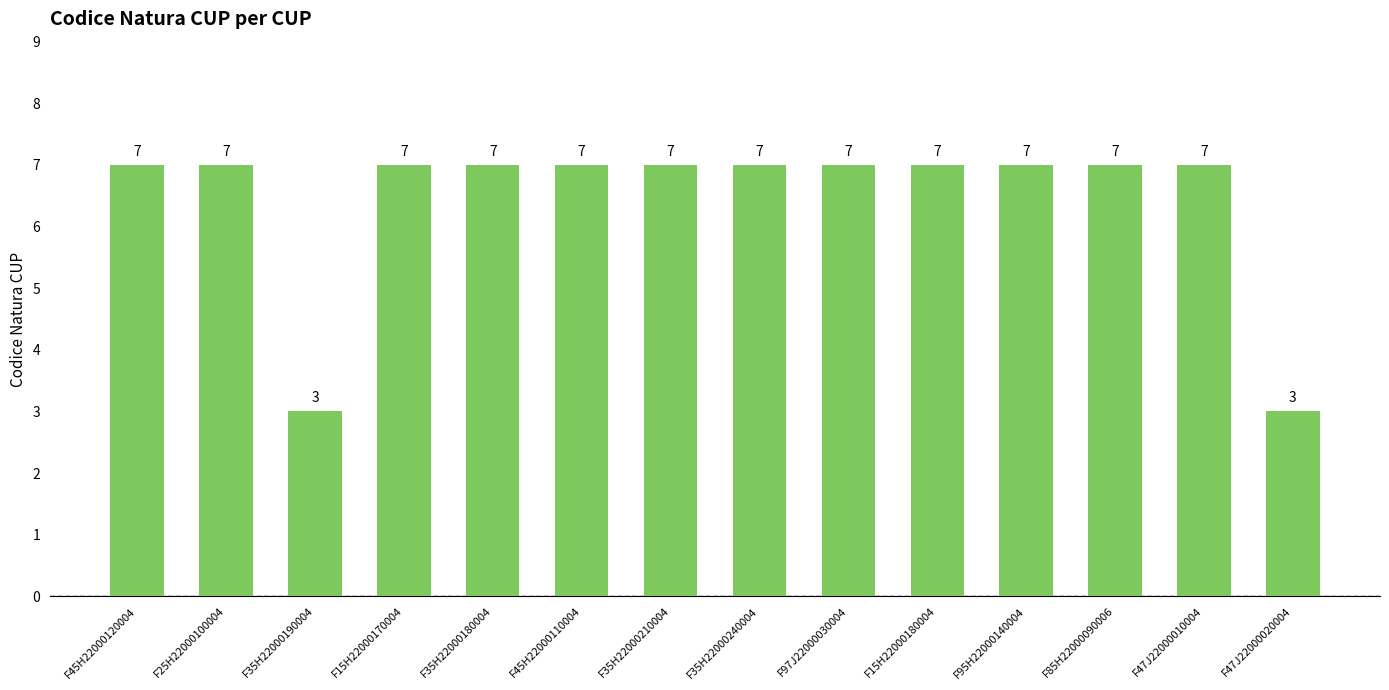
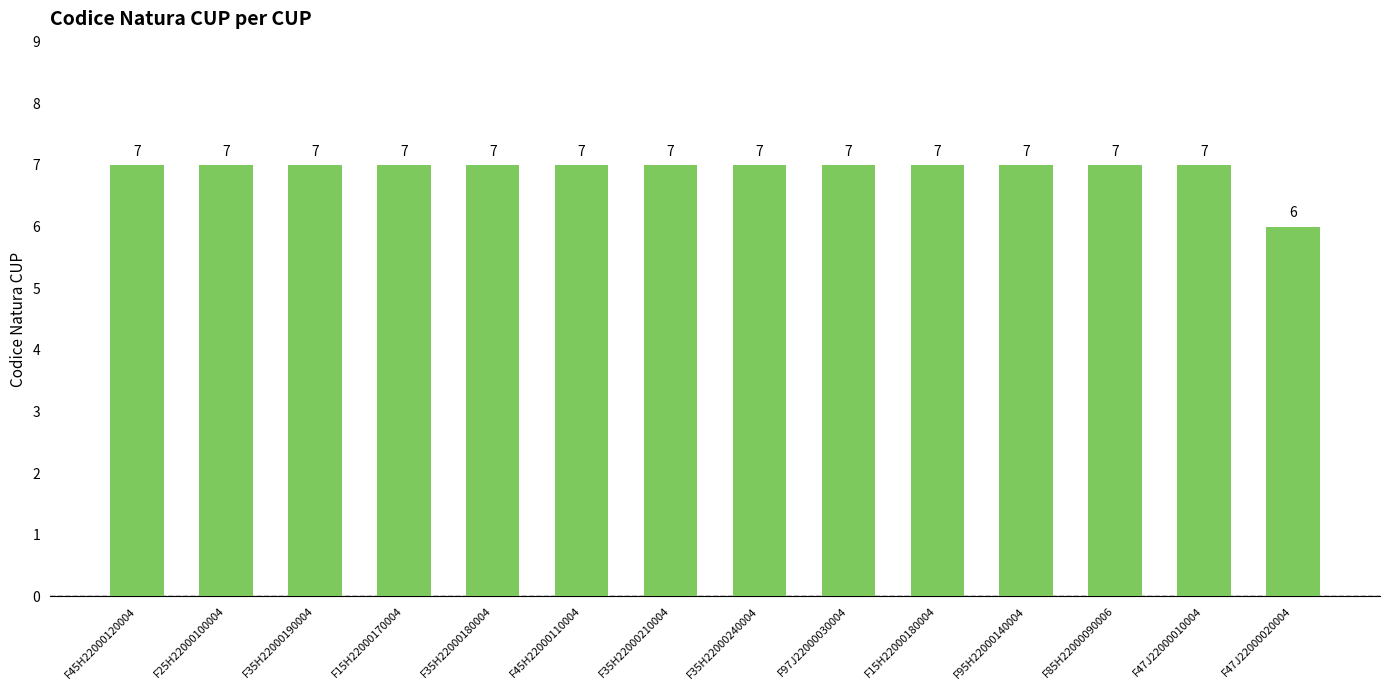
  {
    "F45H22000120004": 7,
    "F25H22000100004": 7,
-   "F35H22000190004": 3,
+   "F35H22000190004": 7,
    "F15H22000170004": 7,
    "F35H22000180004": 7,
    "F45H22000110004": 7,
    "F35H22000210004": 7,
    "F35H22000240004": 7,
    "F97J22000030004": 7,
    "F15H22000180004": 7,
    "F95H22000140004": 7,
    "F85H22000090006": 7,
    "F47J22000010004": 7,
-   "F47J22000020004": 3
+   "F47J22000020004": 6
  }
